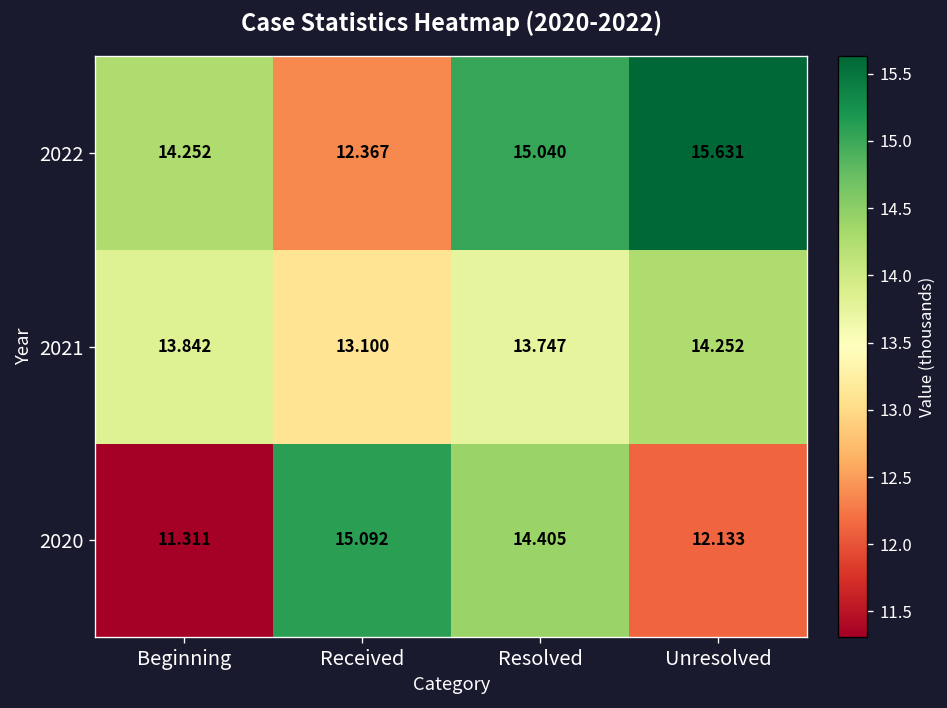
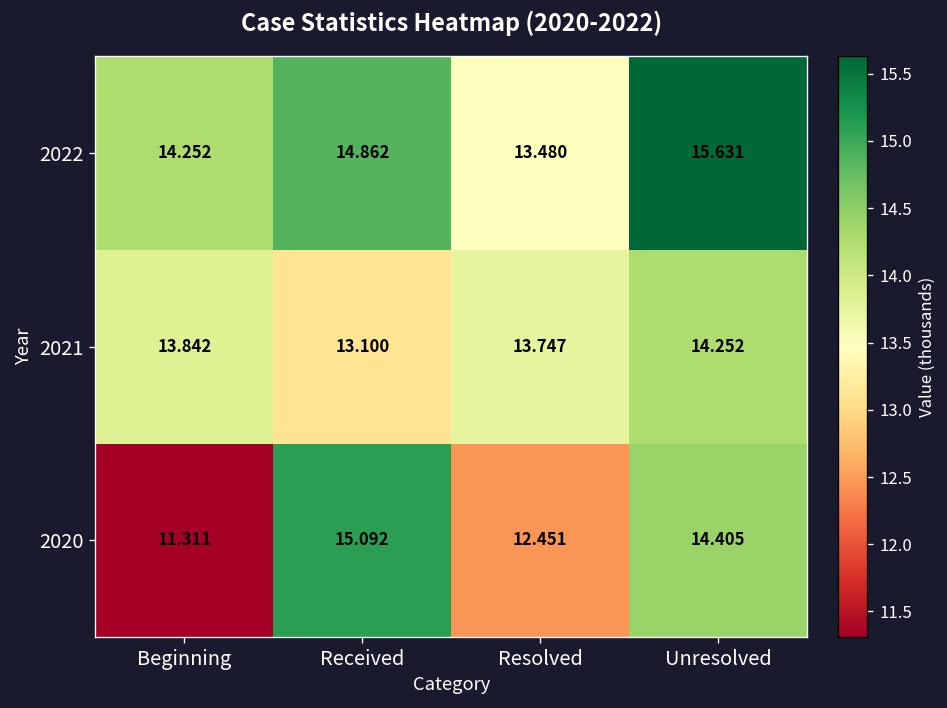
  {
    "2022": {
      "Beginning": 14.252,
-     "Received": 12.367,
-     "Resolved": 15.040,
+     "Received": 14.862,
+     "Resolved": 13.480,
      "Unresolved": 15.631
    },
    "2021": {
      "Beginning": 13.842,
      "Received": 13.100,
      "Resolved": 13.747,
      "Unresolved": 14.252
    },
    "2020": {
      "Beginning": 11.311,
      "Received": 15.092,
-     "Resolved": 14.405,
-     "Unresolved": 12.133
+     "Resolved": 12.451,
+     "Unresolved": 14.405
    }
  }
